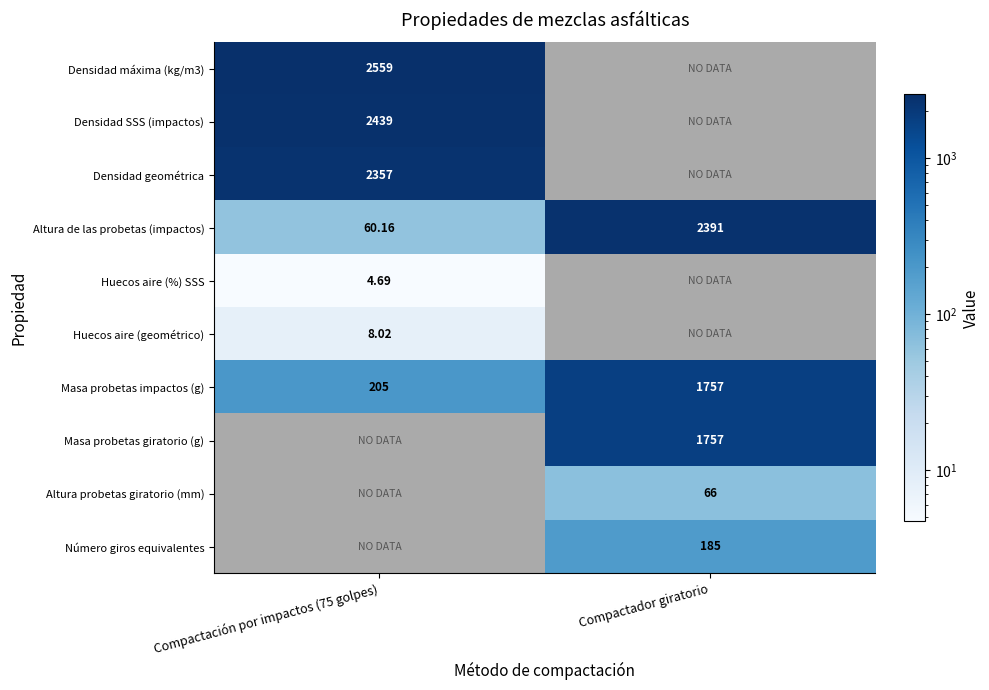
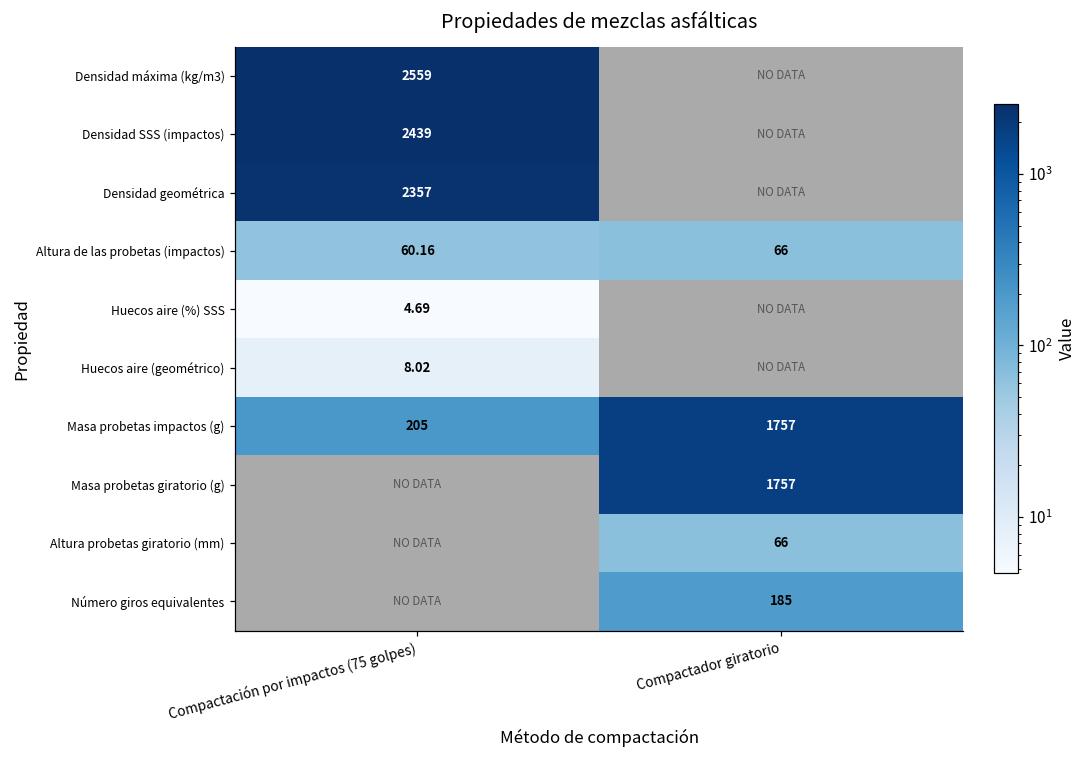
  {
    "Densidad máxima (kg/m3)": {
      "Compactación por impactos (75 golpes)": 2559
    },
    "Densidad SSS (impactos)": {
      "Compactación por impactos (75 golpes)": 2439
    },
    "Densidad geométrica": {
      "Compactación por impactos (75 golpes)": 2357
    },
    "Altura de las probetas (impactos)": {
      "Compactación por impactos (75 golpes)": 60.16,
-     "Compactador giratorio": 2391
+     "Compactador giratorio": 66
    },
    "Huecos aire (%) SSS": {
      "Compactación por impactos (75 golpes)": 4.69
    },
    "Huecos aire (geométrico)": {
      "Compactación por impactos (75 golpes)": 8.02
    },
    "Masa probetas impactos (g)": {
      "Compactación por impactos (75 golpes)": 205,
      "Compactador giratorio": 1757
    },
    "Masa probetas giratorio (g)": {
      "Compactador giratorio": 1757
    },
    "Altura probetas giratorio (mm)": {
      "Compactador giratorio": 66
    },
    "Número giros equivalentes": {
      "Compactador giratorio": 185
    }
  }
